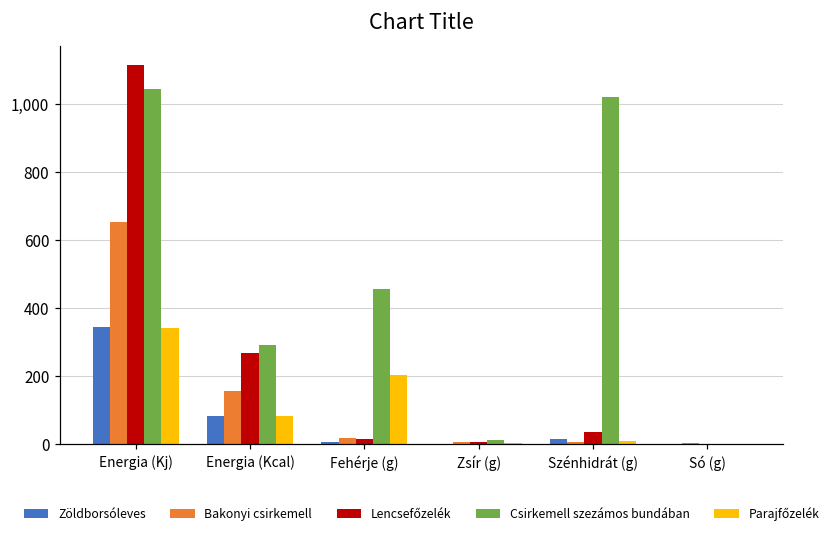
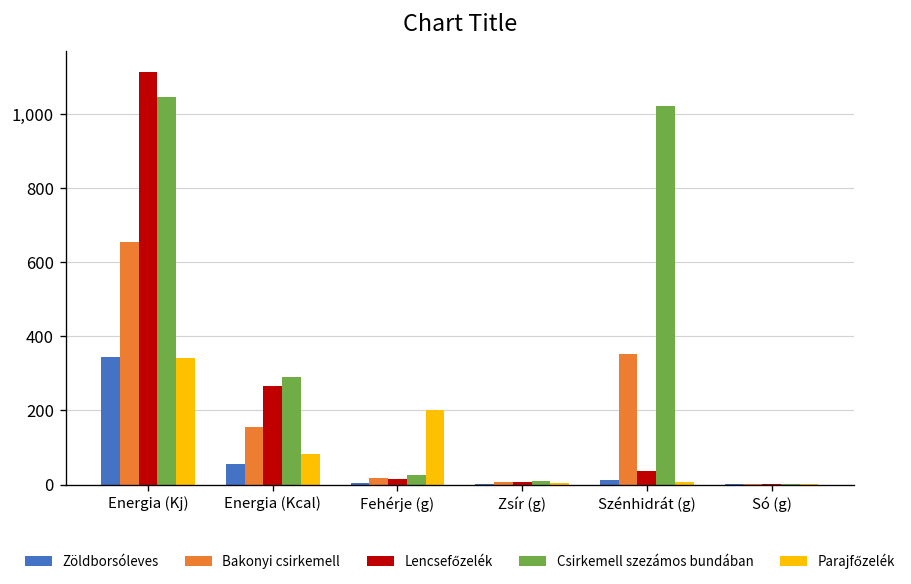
  {
    "Zöldborsóleves": {
      "Energia (Kj)": "350",
-     "Energia (Kcal)": "80",
+     "Energia (Kcal)": "60",
      "Szénhidrát (g)": "10"
    },
    "Bakonyi csirkemell": {
      "Energia (Kj)": "650",
      "Energia (Kcal)": "160",
      "Fehérje (g)": "20",
-     "Szénhidrát (g)": "10"
+     "Szénhidrát (g)": "350"
    },
    "Lencsefőzelék": {
      "Energia (Kj)": "1,110",
      "Energia (Kcal)": "270",
      "Fehérje (g)": "10",
      "Szénhidrát (g)": "40"
    },
    "Csirkemell szezámos bundában": {
      "Energia (Kj)": "1,050",
      "Energia (Kcal)": "290",
-     "Fehérje (g)": "460",
+     "Fehérje (g)": "30",
      "Zsír (g)": "10",
      "Szénhidrát (g)": "1,020"
    },
    "Parajfőzelék": {
      "Energia (Kj)": "340",
      "Energia (Kcal)": "80",
      "Fehérje (g)": "200",
      "Szénhidrát (g)": "10"
    }
  }
